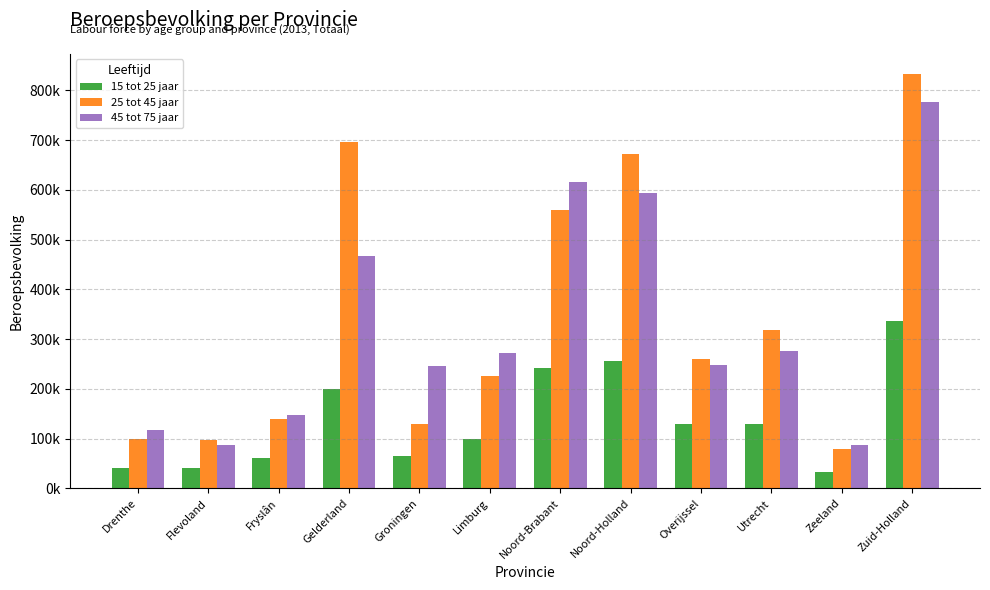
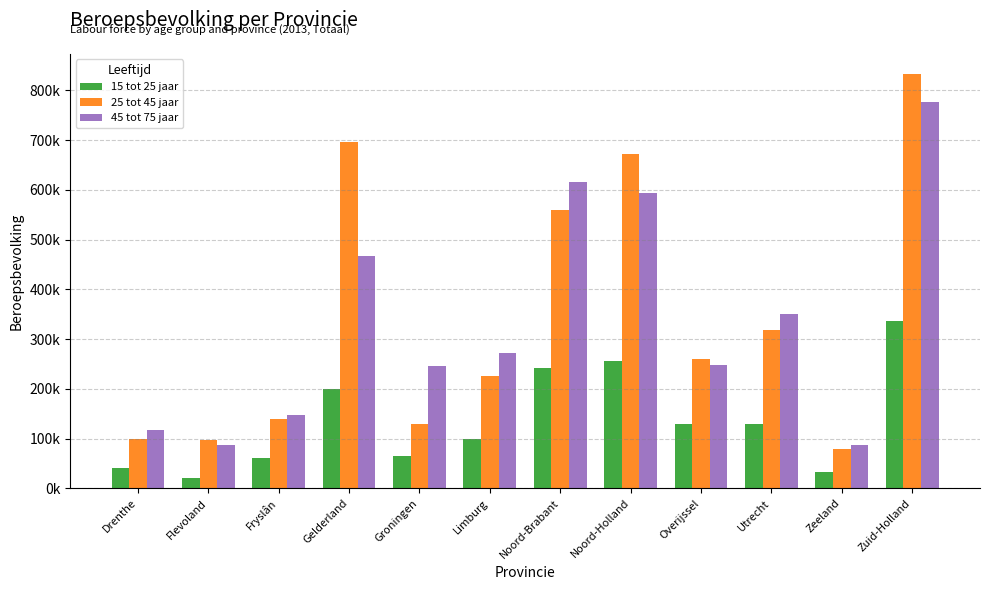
  {
    "15 tot 25 jaar": {
      "Drenthe": 40000,
-     "Flevoland": 40000,
+     "Flevoland": 20000,
      "Fryslân": 60000,
      "Gelderland": 200000,
      "Groningen": 70000,
      "Limburg": 100000,
      "Noord-Brabant": 240000,
      "Noord-Holland": 260000,
      "Overijssel": 130000,
      "Utrecht": 130000,
      "Zeeland": 30000,
      "Zuid-Holland": 340000
    },
    "25 tot 45 jaar": {
      "Drenthe": 100000,
      "Flevoland": 100000,
      "Fryslân": 140000,
      "Gelderland": 700000,
      "Groningen": 130000,
      "Limburg": 230000,
      "Noord-Brabant": 560000,
      "Noord-Holland": 670000,
      "Overijssel": 260000,
      "Utrecht": 320000,
      "Zeeland": 80000,
      "Zuid-Holland": 830000
    },
    "45 tot 75 jaar": {
      "Drenthe": 120000,
      "Flevoland": 90000,
      "Fryslân": 150000,
      "Gelderland": 470000,
      "Groningen": 250000,
      "Limburg": 270000,
      "Noord-Brabant": 620000,
      "Noord-Holland": 590000,
      "Overijssel": 250000,
-     "Utrecht": 280000,
+     "Utrecht": 350000,
      "Zeeland": 90000,
      "Zuid-Holland": 780000
    }
  }
